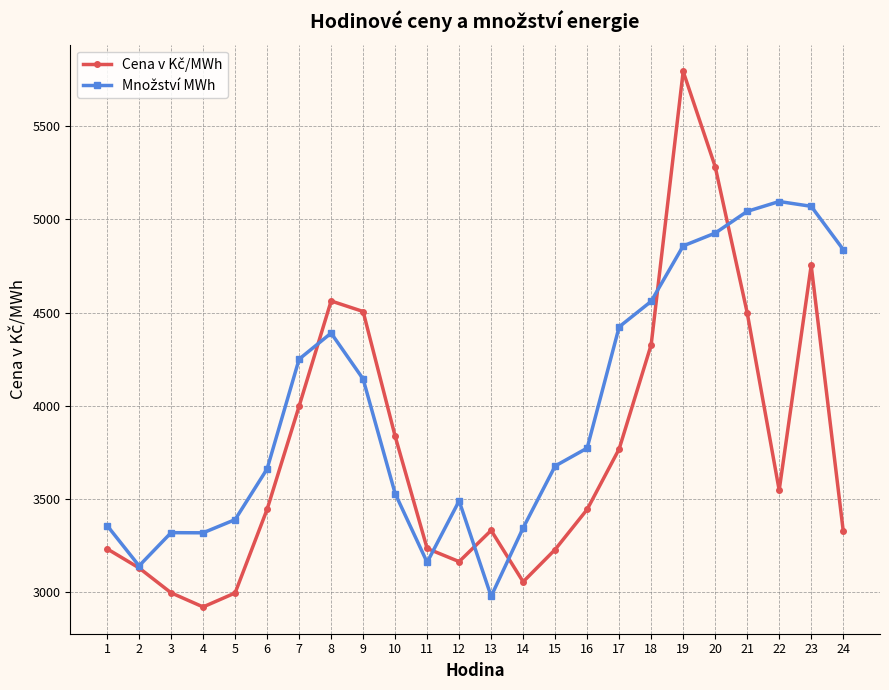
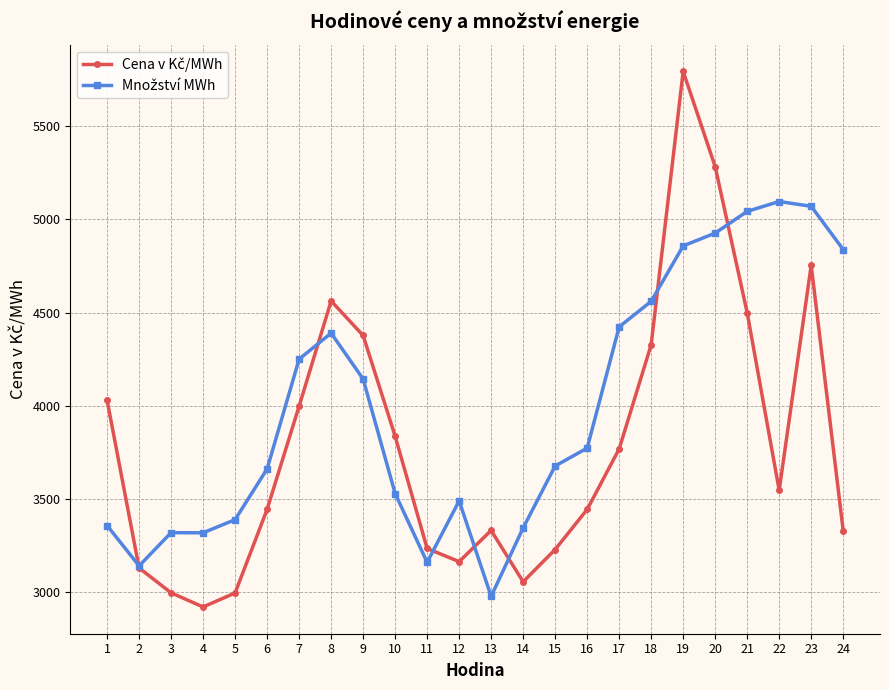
  {
    "Cena v Kč/MWh": {
-     "1": 3230,
+     "1": 4030,
      "3": 3000,
      "4": 2920,
      "5": 3000,
      "6": 3450,
      "7": 4000,
      "8": 4560,
-     "9": 4510,
+     "9": 4380,
      "10": 3840,
      "11": 3240,
      "12": 3170,
      "13": 3330,
      "14": 3060,
      "15": 3230,
      "16": 3450,
      "17": 3770,
      "18": 4330,
      "19": 5790,
      "20": 5280,
      "21": 4500,
      "22": 3550,
      "23": 4750,
      "24": 3330
    },
    "Množství MWh": {
      "1": 3360,
      "3": 3320,
      "4": 3320,
      "5": 3390,
      "6": 3660,
      "7": 4250,
      "8": 4390,
      "9": 4140,
      "10": 3530,
      "11": 3160,
      "12": 3490,
      "13": 2980,
      "14": 3350,
      "15": 3680,
      "16": 3770,
      "17": 4420,
      "18": 4560,
      "19": 4860,
      "20": 4930,
      "21": 5040,
      "22": 5100,
      "23": 5070,
      "24": 4840
    }
  }
